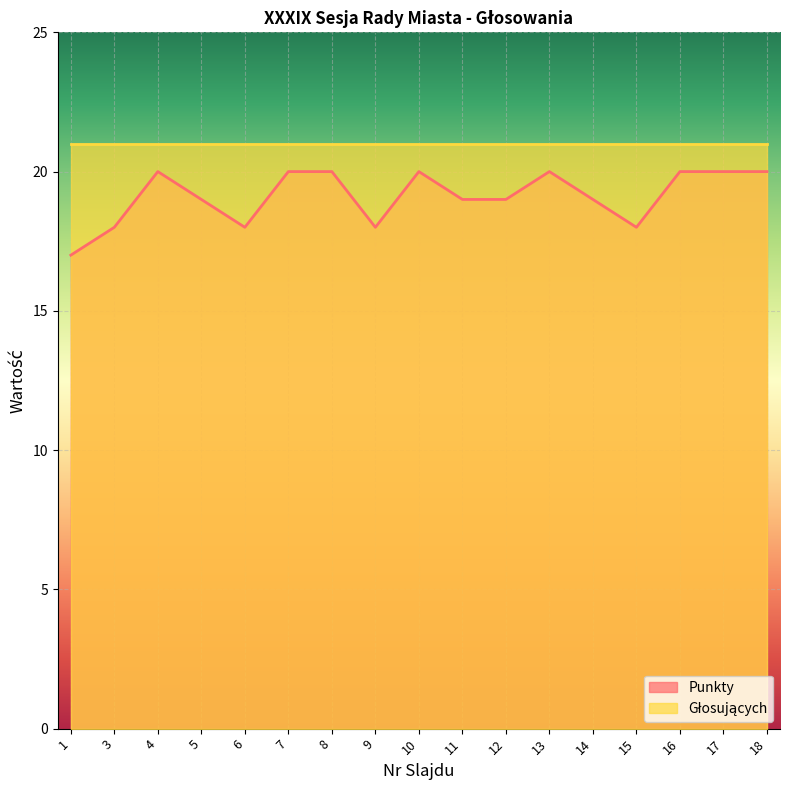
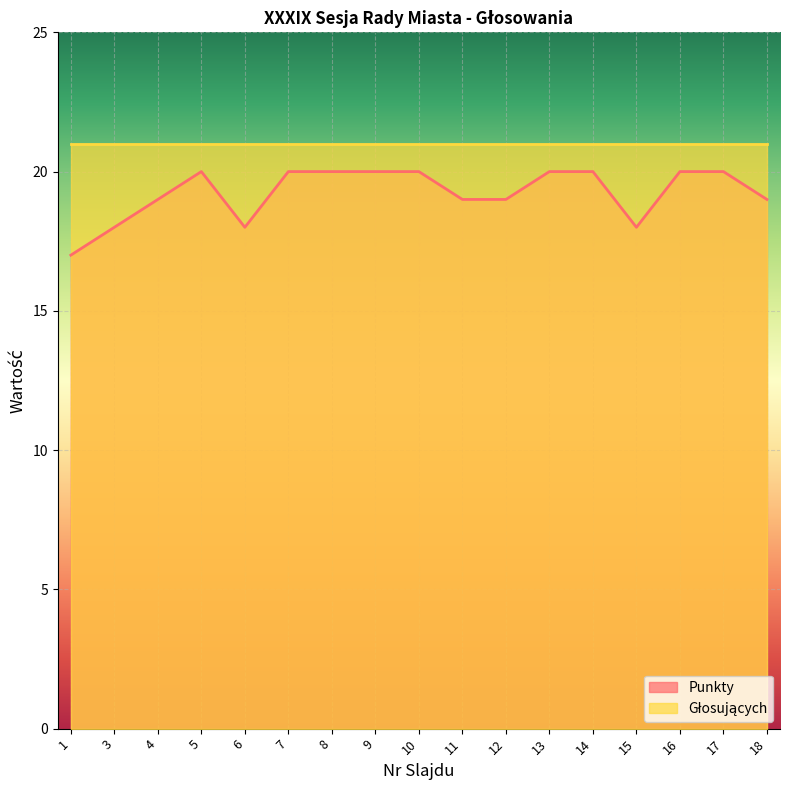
  {
    "Punkty": {
      "1": 17,
      "3": 18,
-     "4": 20,
-     "5": 19,
+     "4": 19,
+     "5": 20,
      "6": 18,
      "7": 20,
      "8": 20,
-     "9": 18,
+     "9": 20,
      "10": 20,
      "11": 19,
      "12": 19,
      "13": 20,
-     "14": 19,
+     "14": 20,
      "15": 18,
      "16": 20,
      "17": 20,
-     "18": 20
+     "18": 19
    },
    "Głosujących": {
      "1": 21,
      "3": 21,
      "4": 21,
      "5": 21,
      "6": 21,
      "7": 21,
      "8": 21,
      "9": 21,
      "10": 21,
      "11": 21,
      "12": 21,
      "13": 21,
      "14": 21,
      "15": 21,
      "16": 21,
      "17": 21,
      "18": 21
    }
  }
